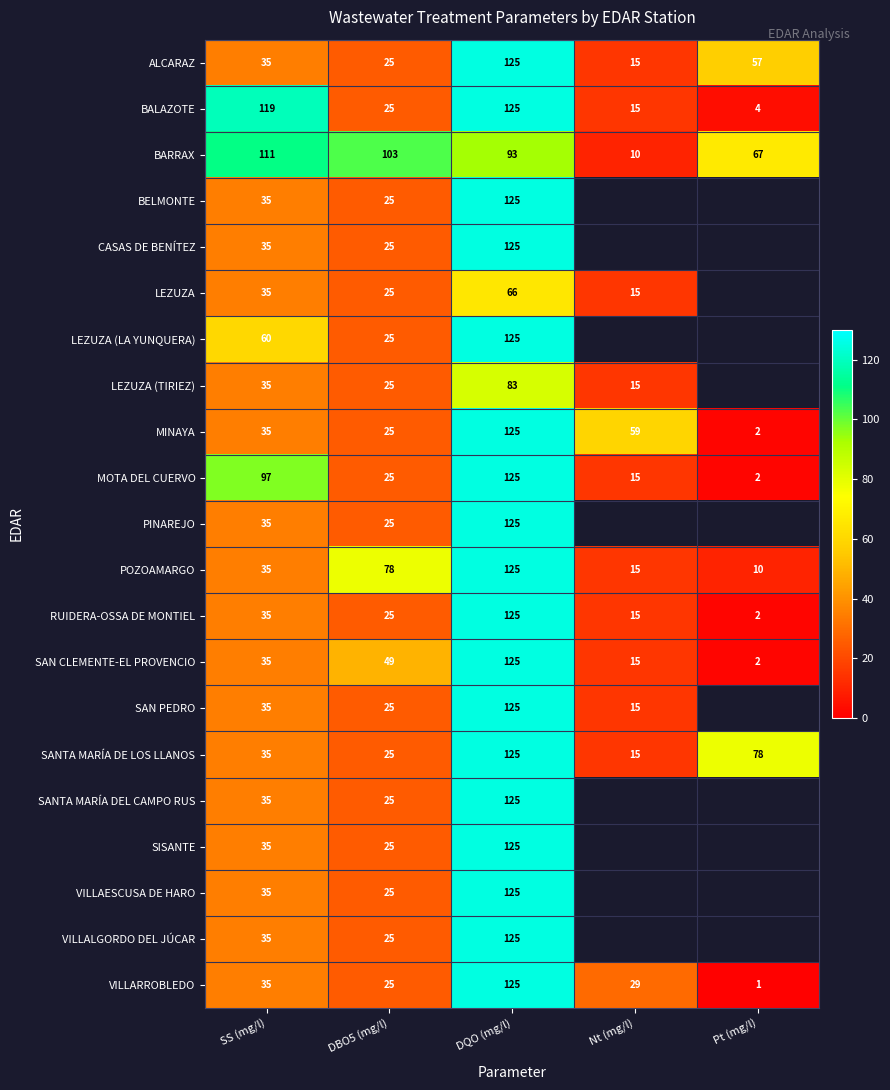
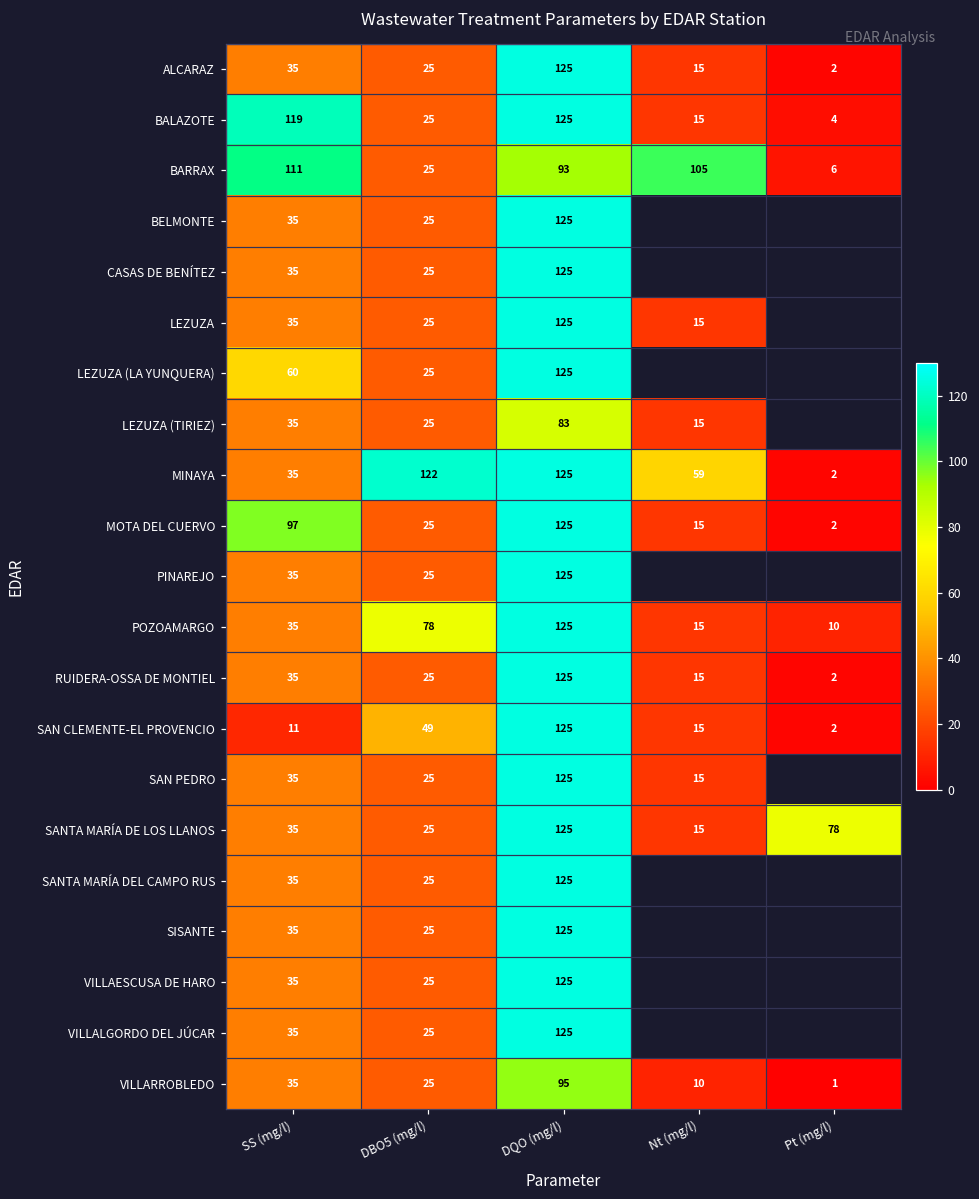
  {
    "ALCARAZ": {
      "SS (mg/l)": 35,
      "DBO5 (mg/l)": 25,
      "DQO (mg/l)": 125,
      "Nt (mg/l)": 15,
-     "Pt (mg/l)": 57
+     "Pt (mg/l)": 2
    },
    "BALAZOTE": {
      "SS (mg/l)": 119,
      "DBO5 (mg/l)": 25,
      "DQO (mg/l)": 125,
      "Nt (mg/l)": 15,
      "Pt (mg/l)": 4
    },
    "BARRAX": {
      "SS (mg/l)": 111,
-     "DBO5 (mg/l)": 103,
+     "DBO5 (mg/l)": 25,
      "DQO (mg/l)": 93,
-     "Nt (mg/l)": 10,
-     "Pt (mg/l)": 67
+     "Nt (mg/l)": 105,
+     "Pt (mg/l)": 6
    },
    "BELMONTE": {
      "SS (mg/l)": 35,
      "DBO5 (mg/l)": 25,
      "DQO (mg/l)": 125
    },
    "CASAS DE BENÍTEZ": {
      "SS (mg/l)": 35,
      "DBO5 (mg/l)": 25,
      "DQO (mg/l)": 125
    },
    "LEZUZA": {
      "SS (mg/l)": 35,
      "DBO5 (mg/l)": 25,
-     "DQO (mg/l)": 66,
+     "DQO (mg/l)": 125,
      "Nt (mg/l)": 15
    },
    "LEZUZA (LA YUNQUERA)": {
      "SS (mg/l)": 60,
      "DBO5 (mg/l)": 25,
      "DQO (mg/l)": 125
    },
    "LEZUZA (TIRIEZ)": {
      "SS (mg/l)": 35,
      "DBO5 (mg/l)": 25,
      "DQO (mg/l)": 83,
      "Nt (mg/l)": 15
    },
    "MINAYA": {
      "SS (mg/l)": 35,
-     "DBO5 (mg/l)": 25,
+     "DBO5 (mg/l)": 122,
      "DQO (mg/l)": 125,
      "Nt (mg/l)": 59,
      "Pt (mg/l)": 2
    },
    "MOTA DEL CUERVO": {
      "SS (mg/l)": 97,
      "DBO5 (mg/l)": 25,
      "DQO (mg/l)": 125,
      "Nt (mg/l)": 15,
      "Pt (mg/l)": 2
    },
    "PINAREJO": {
      "SS (mg/l)": 35,
      "DBO5 (mg/l)": 25,
      "DQO (mg/l)": 125
    },
    "POZOAMARGO": {
      "SS (mg/l)": 35,
      "DBO5 (mg/l)": 78,
      "DQO (mg/l)": 125,
      "Nt (mg/l)": 15,
      "Pt (mg/l)": 10
    },
    "RUIDERA-OSSA DE MONTIEL": {
      "SS (mg/l)": 35,
      "DBO5 (mg/l)": 25,
      "DQO (mg/l)": 125,
      "Nt (mg/l)": 15,
      "Pt (mg/l)": 2
    },
    "SAN CLEMENTE-EL PROVENCIO": {
-     "SS (mg/l)": 35,
+     "SS (mg/l)": 11,
      "DBO5 (mg/l)": 49,
      "DQO (mg/l)": 125,
      "Nt (mg/l)": 15,
      "Pt (mg/l)": 2
    },
    "SAN PEDRO": {
      "SS (mg/l)": 35,
      "DBO5 (mg/l)": 25,
      "DQO (mg/l)": 125,
      "Nt (mg/l)": 15
    },
    "SANTA MARÍA DE LOS LLANOS": {
      "SS (mg/l)": 35,
      "DBO5 (mg/l)": 25,
      "DQO (mg/l)": 125,
      "Nt (mg/l)": 15,
      "Pt (mg/l)": 78
    },
    "SANTA MARÍA DEL CAMPO RUS": {
      "SS (mg/l)": 35,
      "DBO5 (mg/l)": 25,
      "DQO (mg/l)": 125
    },
    "SISANTE": {
      "SS (mg/l)": 35,
      "DBO5 (mg/l)": 25,
      "DQO (mg/l)": 125
    },
    "VILLAESCUSA DE HARO": {
      "SS (mg/l)": 35,
      "DBO5 (mg/l)": 25,
      "DQO (mg/l)": 125
    },
    "VILLALGORDO DEL JÚCAR": {
      "SS (mg/l)": 35,
      "DBO5 (mg/l)": 25,
      "DQO (mg/l)": 125
    },
    "VILLARROBLEDO": {
      "SS (mg/l)": 35,
      "DBO5 (mg/l)": 25,
-     "DQO (mg/l)": 125,
-     "Nt (mg/l)": 29,
+     "DQO (mg/l)": 95,
+     "Nt (mg/l)": 10,
      "Pt (mg/l)": 1
    }
  }
